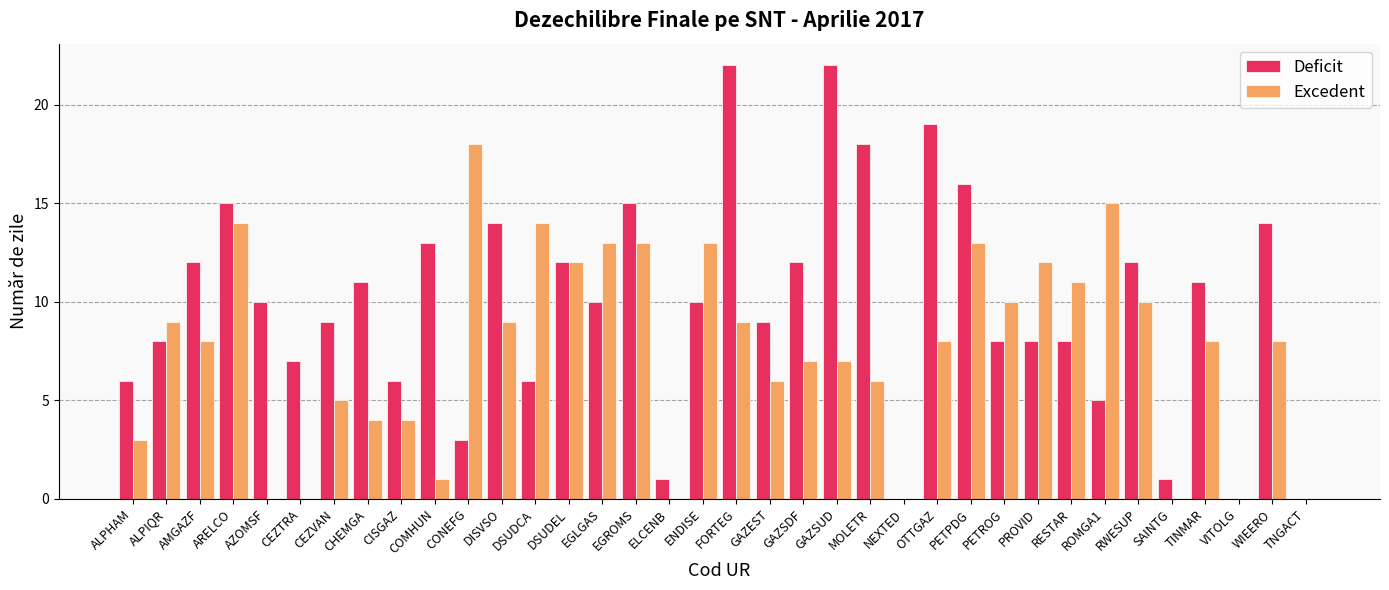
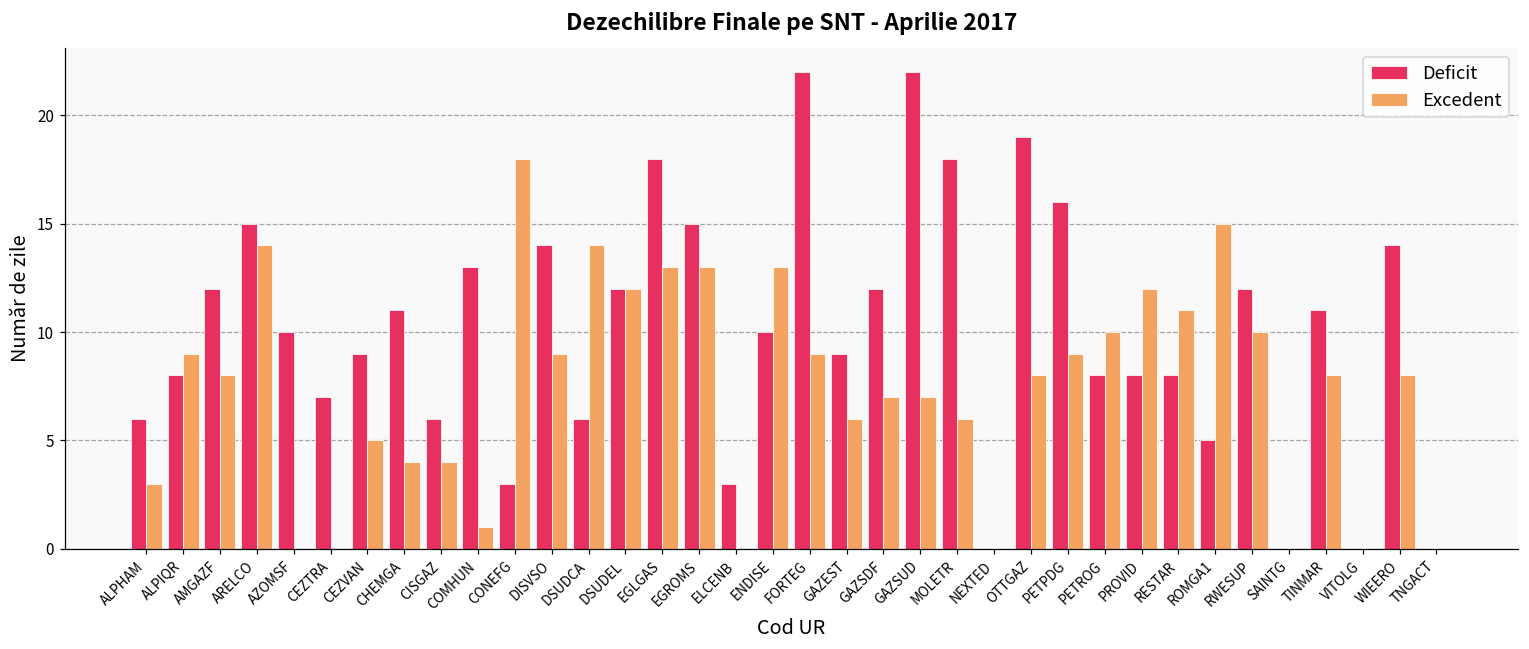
  {
    "Deficit": {
      "ALPHAM": 6,
      "ALPIQR": 8,
      "AMGAZF": 12,
      "ARELCO": 15,
      "AZOMSF": 10,
      "CEZTRA": 7,
      "CEZVAN": 9,
      "CHEMGA": 11,
      "CISGAZ": 6,
      "COMHUN": 13,
      "CONEFG": 3,
      "DISVSO": 14,
      "DSUDCA": 6,
      "DSUDEL": 12,
-     "EGLGAS": 10,
+     "EGLGAS": 18,
      "EGROMS": 15,
-     "ELCENB": 1,
+     "ELCENB": 3,
      "ENDISE": 10,
      "FORTEG": 22,
      "GAZEST": 9,
      "GAZSDF": 12,
      "GAZSUD": 22,
      "MOLETR": 18,
      "NEXTED": 0,
      "OTTGAZ": 19,
      "PETPDG": 16,
      "PETROG": 8,
      "PROVID": 8,
      "RESTAR": 8,
      "ROMGA1": 5,
      "RWESUP": 12,
-     "SAINTG": 1,
+     "SAINTG": 0,
      "TINMAR": 11,
      "VITOLG": 0,
      "WIEERO": 14,
      "TNGACT": 0
    },
    "Excedent": {
      "ALPHAM": 3,
      "ALPIQR": 9,
      "AMGAZF": 8,
      "ARELCO": 14,
      "AZOMSF": 0,
      "CEZTRA": 0,
      "CEZVAN": 5,
      "CHEMGA": 4,
      "CISGAZ": 4,
      "COMHUN": 1,
      "CONEFG": 18,
      "DISVSO": 9,
      "DSUDCA": 14,
      "DSUDEL": 12,
      "EGLGAS": 13,
      "EGROMS": 13,
      "ELCENB": 0,
      "ENDISE": 13,
      "FORTEG": 9,
      "GAZEST": 6,
      "GAZSDF": 7,
      "GAZSUD": 7,
      "MOLETR": 6,
      "NEXTED": 0,
      "OTTGAZ": 8,
-     "PETPDG": 13,
+     "PETPDG": 9,
      "PETROG": 10,
      "PROVID": 12,
      "RESTAR": 11,
      "ROMGA1": 15,
      "RWESUP": 10,
      "SAINTG": 0,
      "TINMAR": 8,
      "VITOLG": 0,
      "WIEERO": 8,
      "TNGACT": 0
    }
  }
